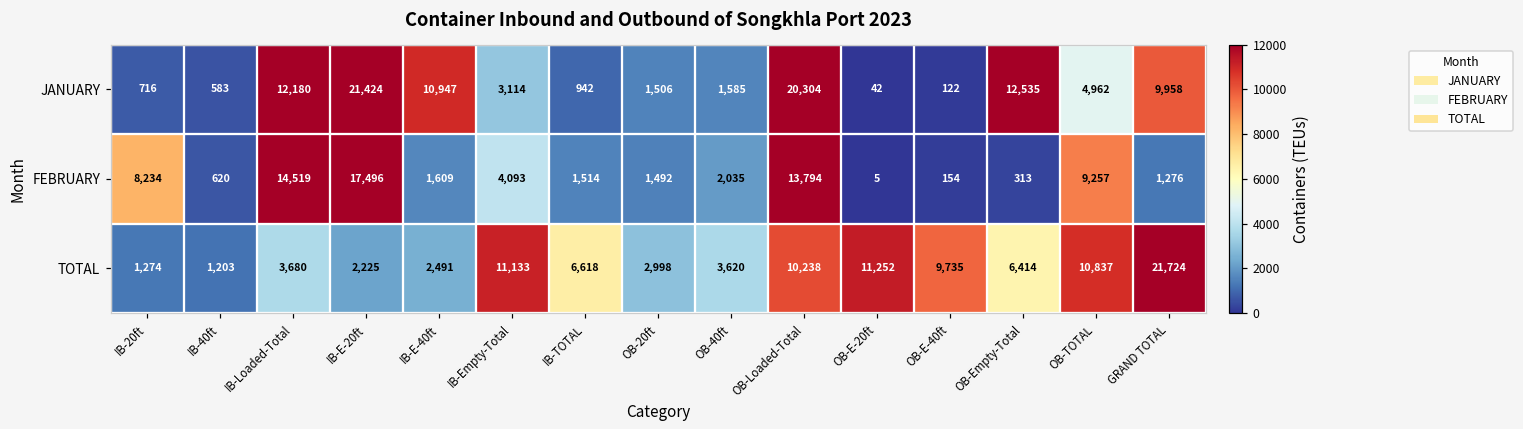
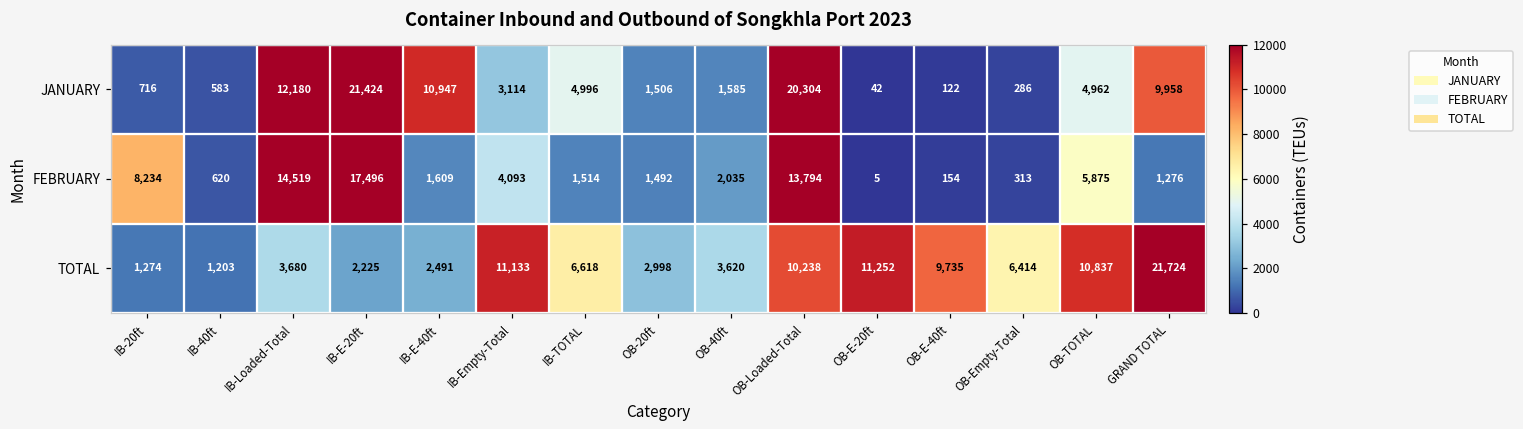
  {
    "JANUARY": {
      "IB-20ft": "716",
      "IB-40ft": "583",
      "IB-Loaded-Total": "12,180",
      "IB-E-20ft": "21,424",
      "IB-E-40ft": "10,947",
      "IB-Empty-Total": "3,114",
-     "IB-TOTAL": "942",
+     "IB-TOTAL": "4,996",
      "OB-20ft": "1,506",
      "OB-40ft": "1,585",
      "OB-Loaded-Total": "20,304",
      "OB-E-20ft": "42",
      "OB-E-40ft": "122",
-     "OB-Empty-Total": "12,535",
+     "OB-Empty-Total": "286",
      "OB-TOTAL": "4,962",
      "GRAND TOTAL": "9,958"
    },
    "FEBRUARY": {
      "IB-20ft": "8,234",
      "IB-40ft": "620",
      "IB-Loaded-Total": "14,519",
      "IB-E-20ft": "17,496",
      "IB-E-40ft": "1,609",
      "IB-Empty-Total": "4,093",
      "IB-TOTAL": "1,514",
      "OB-20ft": "1,492",
      "OB-40ft": "2,035",
      "OB-Loaded-Total": "13,794",
      "OB-E-20ft": "5",
      "OB-E-40ft": "154",
      "OB-Empty-Total": "313",
-     "OB-TOTAL": "9,257",
+     "OB-TOTAL": "5,875",
      "GRAND TOTAL": "1,276"
    },
    "TOTAL": {
      "IB-20ft": "1,274",
      "IB-40ft": "1,203",
      "IB-Loaded-Total": "3,680",
      "IB-E-20ft": "2,225",
      "IB-E-40ft": "2,491",
      "IB-Empty-Total": "11,133",
      "IB-TOTAL": "6,618",
      "OB-20ft": "2,998",
      "OB-40ft": "3,620",
      "OB-Loaded-Total": "10,238",
      "OB-E-20ft": "11,252",
      "OB-E-40ft": "9,735",
      "OB-Empty-Total": "6,414",
      "OB-TOTAL": "10,837",
      "GRAND TOTAL": "21,724"
    }
  }
